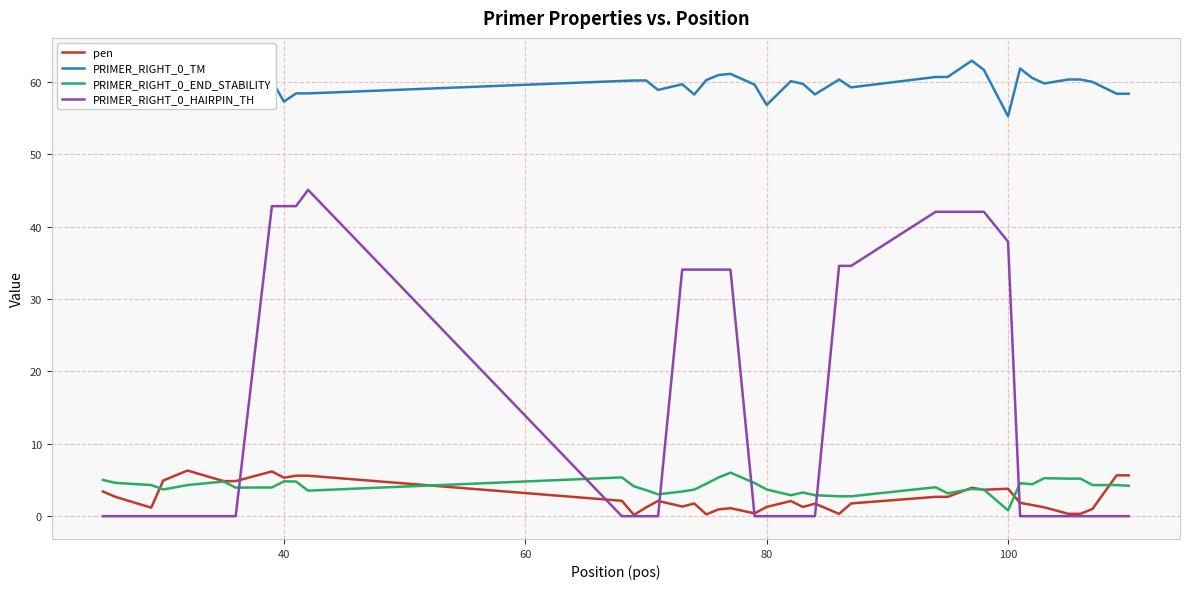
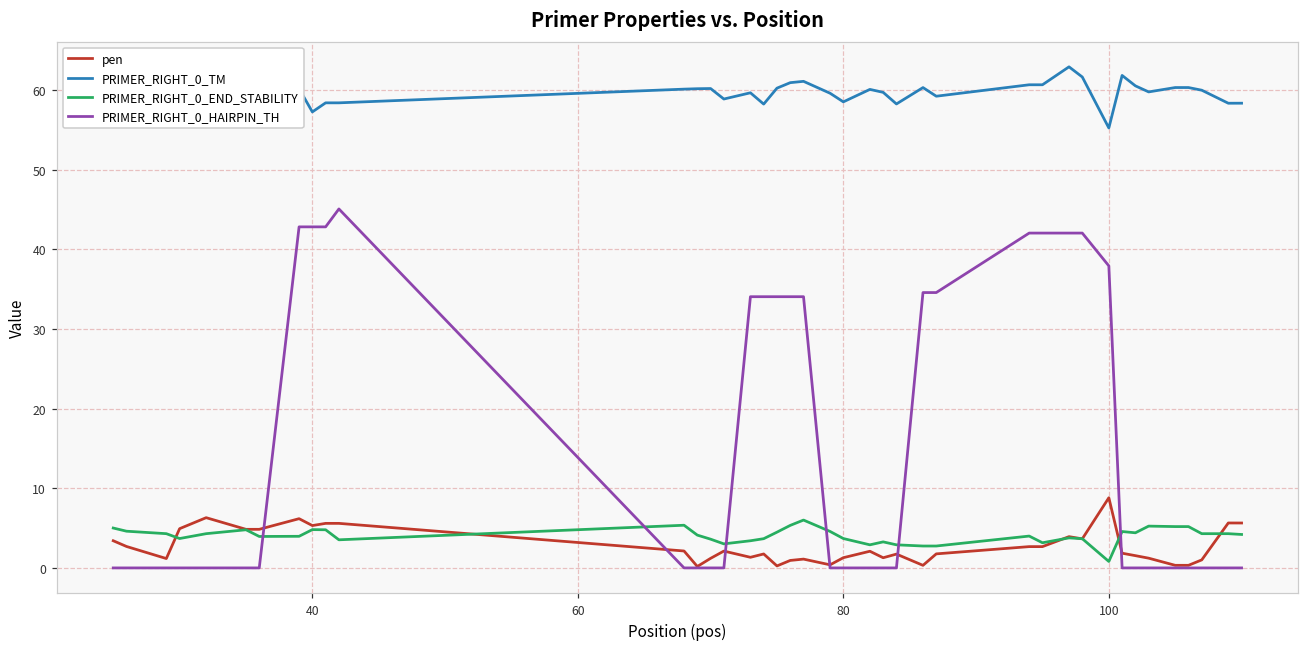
  {
    "pen": {
      "40": 5,
      "80": 1,
-     "100": 4
+     "100": 9
    },
    "PRIMER_RIGHT_0_TM": {
      "40": 57,
-     "80": 57,
+     "80": 59,
      "100": 55
    },
    "PRIMER_RIGHT_0_END_STABILITY": {
      "40": 5,
      "80": 4,
      "100": 1
    },
    "PRIMER_RIGHT_0_HAIRPIN_TH": {
      "40": 43,
      "80": 0,
      "100": 38
    }
  }
